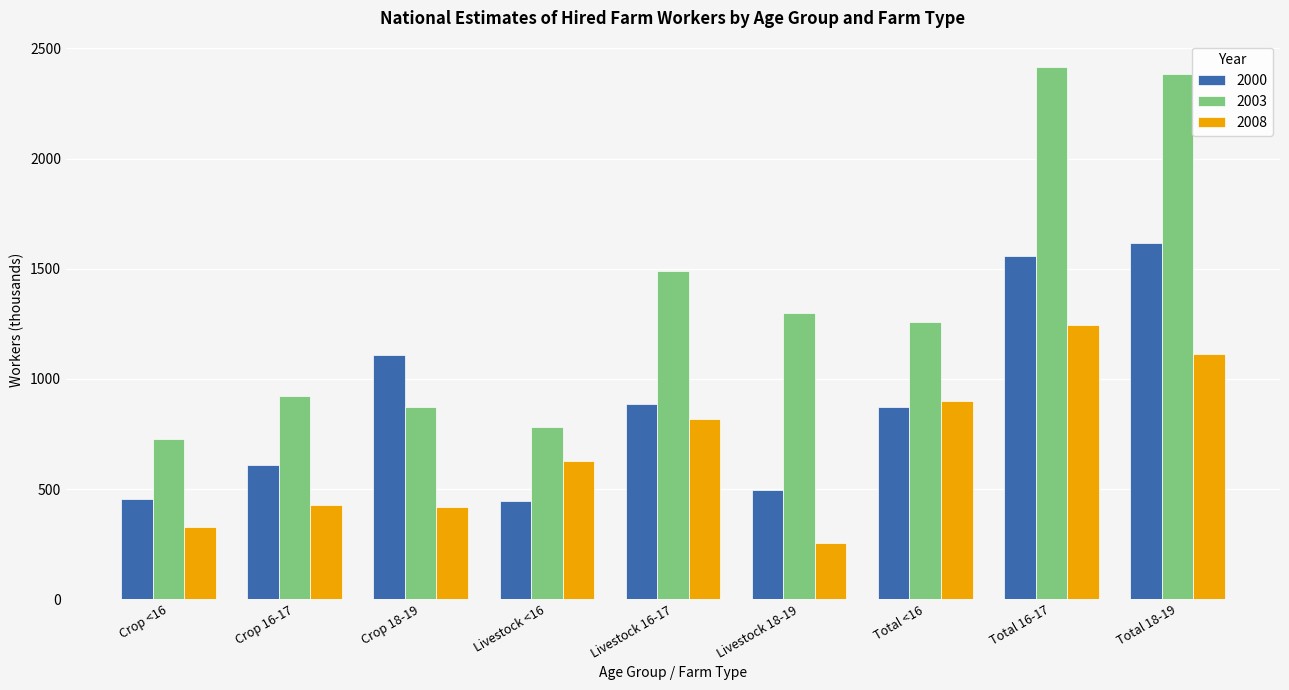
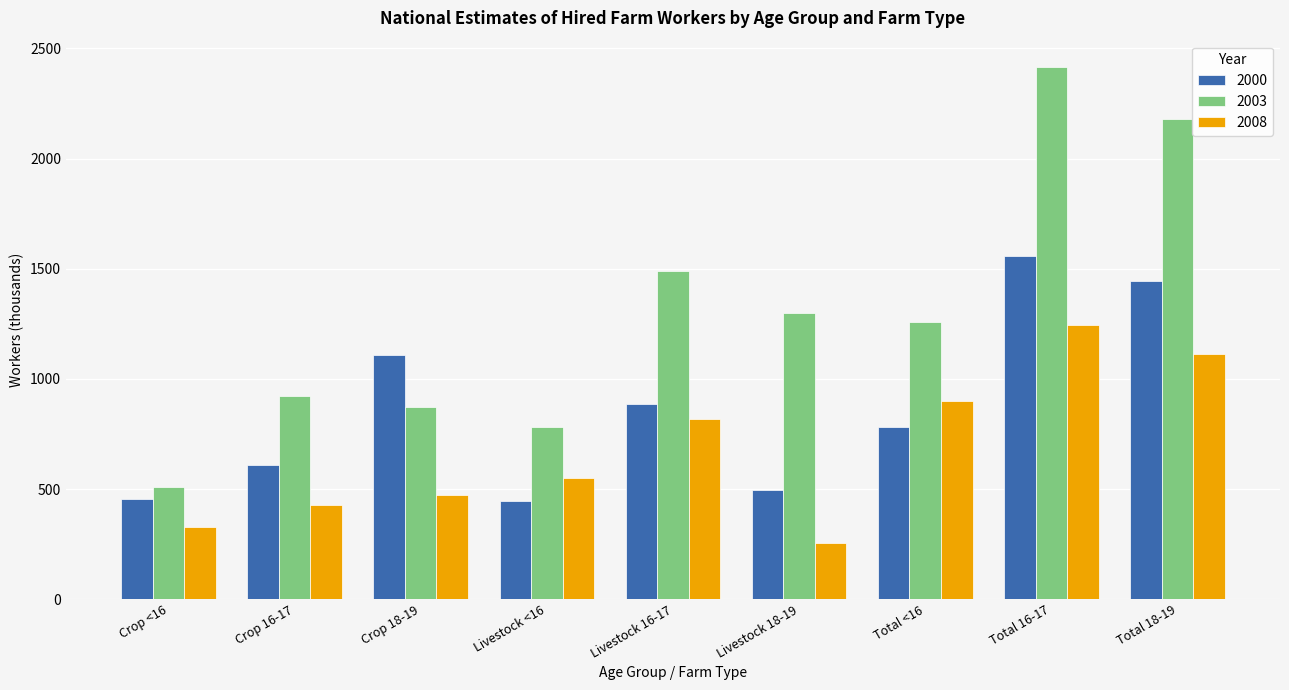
  {
    "2000": {
      "Crop <16": 460,
      "Crop 16-17": 610,
      "Crop 18-19": 1110,
      "Livestock <16": 450,
      "Livestock 16-17": 890,
      "Livestock 18-19": 500,
-     "Total <16": 870,
+     "Total <16": 780,
      "Total 16-17": 1560,
-     "Total 18-19": 1620
+     "Total 18-19": 1440
    },
    "2003": {
-     "Crop <16": 730,
+     "Crop <16": 510,
      "Crop 16-17": 920,
      "Crop 18-19": 870,
      "Livestock <16": 780,
      "Livestock 16-17": 1490,
      "Livestock 18-19": 1300,
      "Total <16": 1260,
      "Total 16-17": 2410,
-     "Total 18-19": 2380
+     "Total 18-19": 2180
    },
    "2008": {
      "Crop <16": 330,
      "Crop 16-17": 430,
-     "Crop 18-19": 420,
-     "Livestock <16": 630,
+     "Crop 18-19": 480,
+     "Livestock <16": 550,
      "Livestock 16-17": 820,
      "Livestock 18-19": 260,
      "Total <16": 900,
      "Total 16-17": 1250,
      "Total 18-19": 1110
    }
  }
